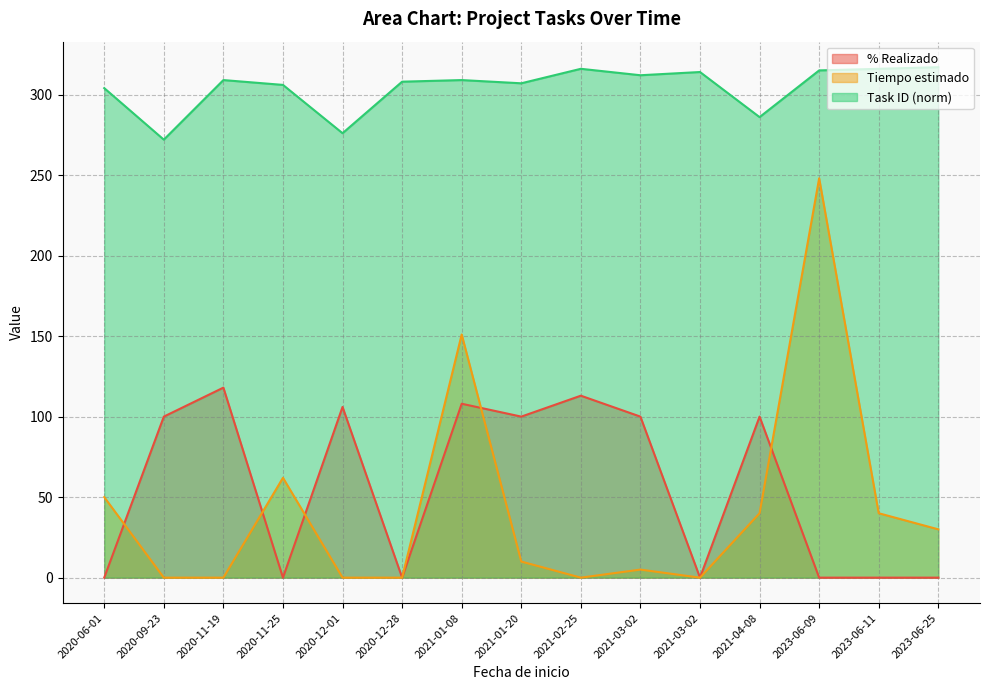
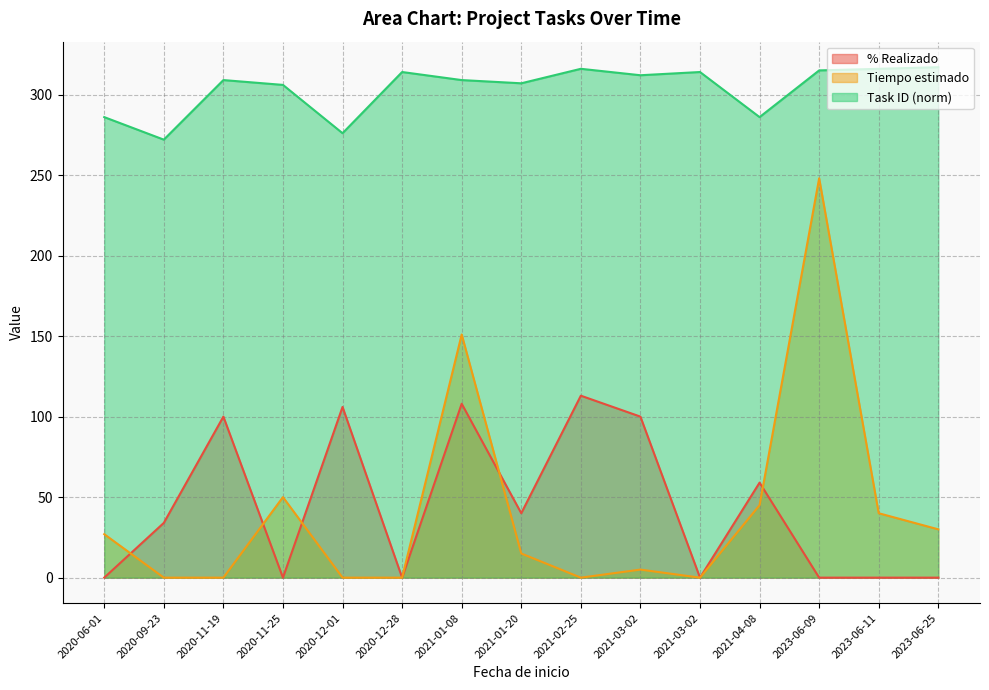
  {
    "% Realizado": {
      "2020-06-01": 0,
-     "2020-09-23": 100,
-     "2020-11-19": 118,
+     "2020-09-23": 34,
+     "2020-11-19": 100,
      "2020-11-25": 0,
      "2020-12-01": 106,
      "2021-01-08": 108,
-     "2021-01-20": 100,
+     "2021-01-20": 40,
      "2021-02-25": 113,
-     "2021-04-08": 100,
+     "2021-04-08": 59,
      "2023-06-09": 0,
      "2023-06-11": 0,
      "2023-06-25": 0
    },
    "Tiempo estimado": {
-     "2020-06-01": 50,
+     "2020-06-01": 27,
      "2020-09-23": 0,
      "2020-11-19": 0,
-     "2020-11-25": 62,
+     "2020-11-25": 50,
      "2020-12-01": 0,
      "2021-01-08": 151,
-     "2021-01-20": 10,
+     "2021-01-20": 15,
      "2021-02-25": 0,
-     "2021-04-08": 40,
+     "2021-04-08": 45,
      "2023-06-09": 248,
      "2023-06-11": 40,
      "2023-06-25": 30
    },
    "Task ID (norm)": {
-     "2020-06-01": 304,
+     "2020-06-01": 286,
      "2020-09-23": 272,
      "2020-11-19": 309,
      "2020-11-25": 306,
      "2020-12-01": 276,
-     "2020-12-28": 308,
+     "2020-12-28": 314,
      "2021-01-08": 309,
      "2021-01-20": 307,
      "2021-02-25": 316,
      "2021-04-08": 286,
      "2023-06-09": 315
    }
  }
